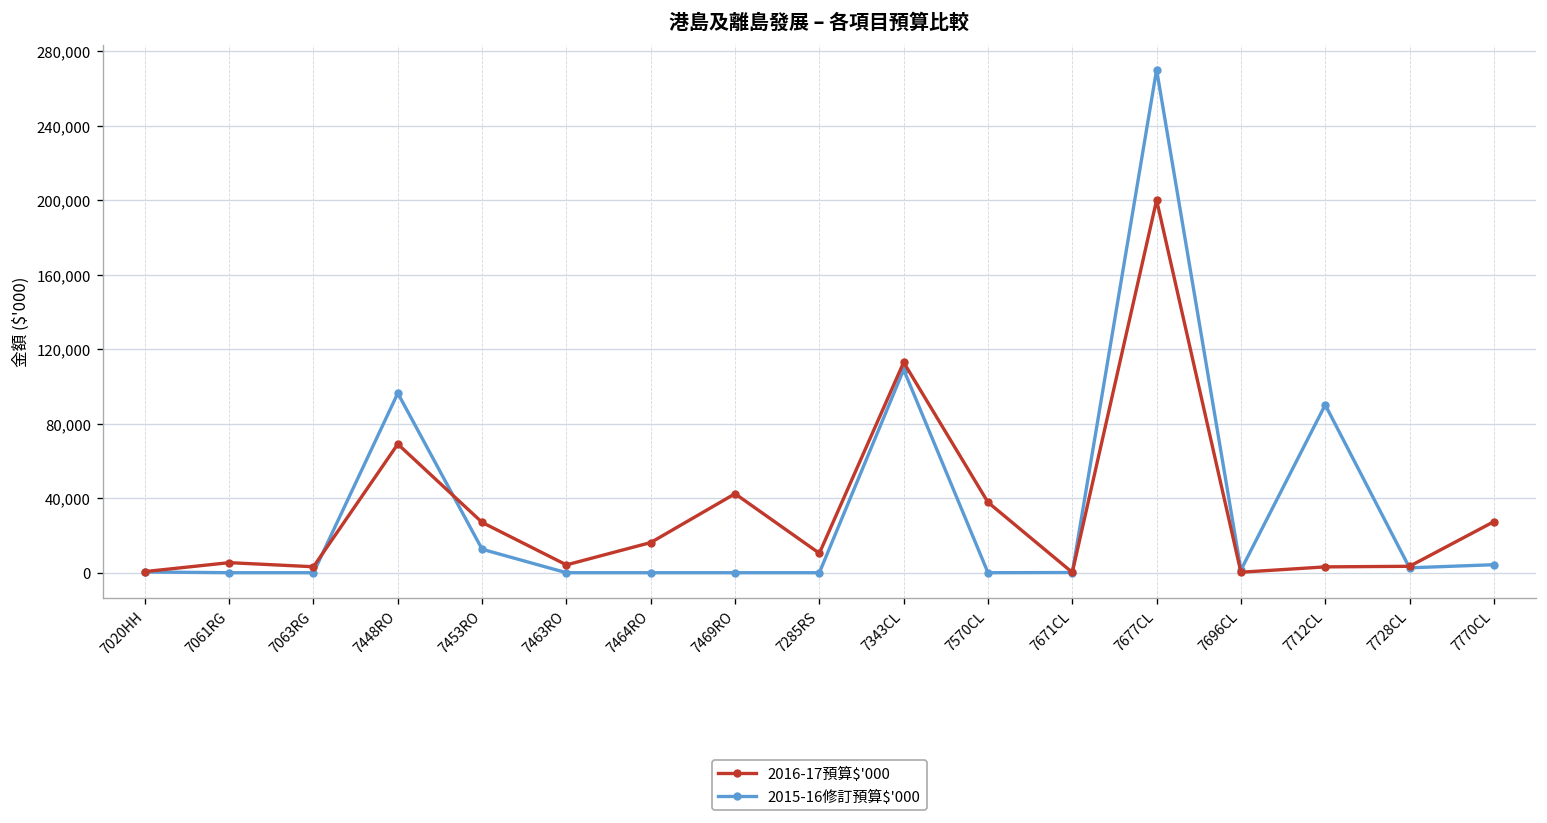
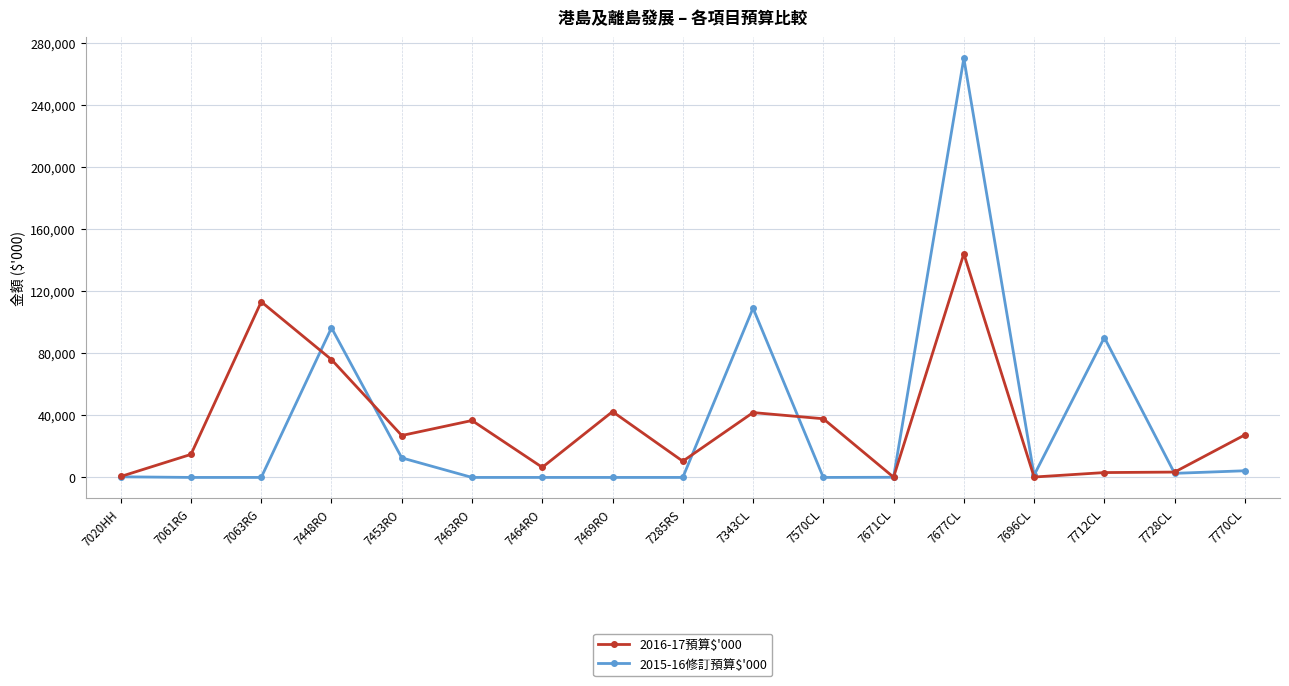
  {
    "2015-16修訂預算$'000": {
      "7061RG": "0",
      "7063RG": "0",
      "7448RO": "96,000",
      "7453RO": "13,000",
      "7463RO": "0",
      "7464RO": "0",
      "7469RO": "0",
      "7285RS": "0",
      "7343CL": "109,000",
      "7570CL": "0",
      "7677CL": "270,000",
      "7712CL": "90,000",
      "7770CL": "4,000"
    },
    "2016-17預算$'000": {
-     "7061RG": "5,000",
-     "7063RG": "3,000",
-     "7448RO": "69,000",
+     "7061RG": "15,000",
+     "7063RG": "113,000",
+     "7448RO": "76,000",
      "7453RO": "27,000",
-     "7463RO": "4,000",
-     "7464RO": "16,000",
+     "7463RO": "37,000",
+     "7464RO": "7,000",
      "7469RO": "42,000",
      "7285RS": "10,000",
-     "7343CL": "113,000",
+     "7343CL": "42,000",
      "7570CL": "38,000",
-     "7677CL": "200,000",
+     "7677CL": "144,000",
      "7712CL": "3,000",
      "7770CL": "27,000"
    }
  }
